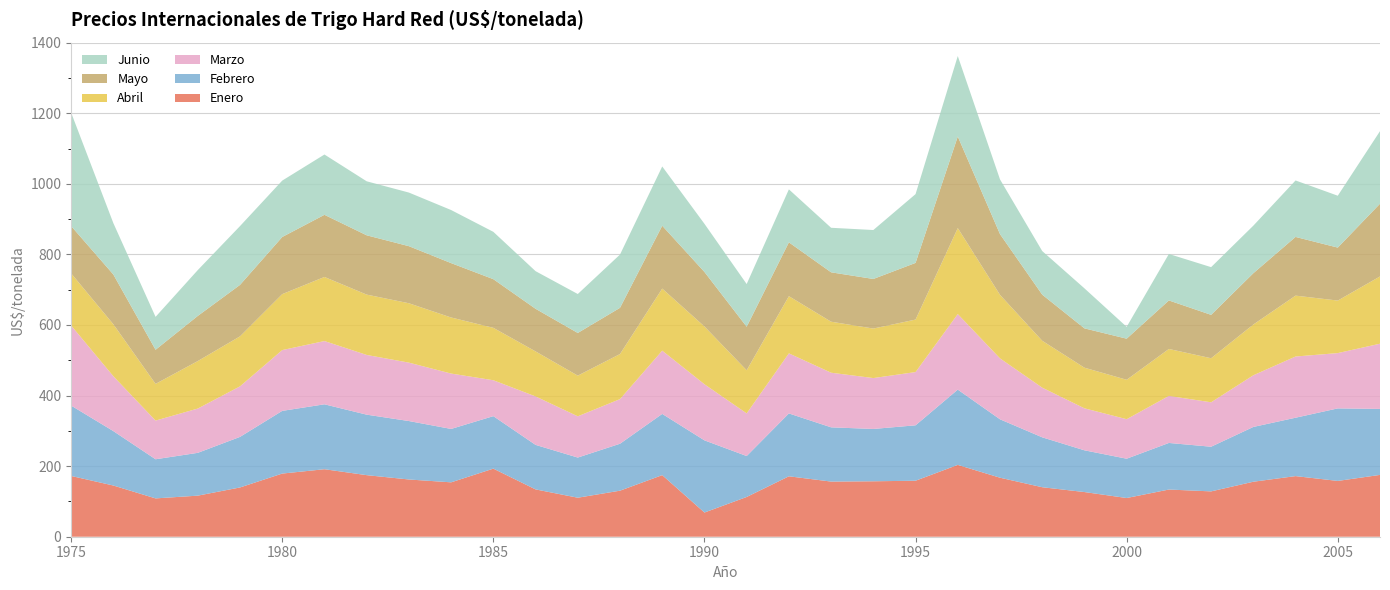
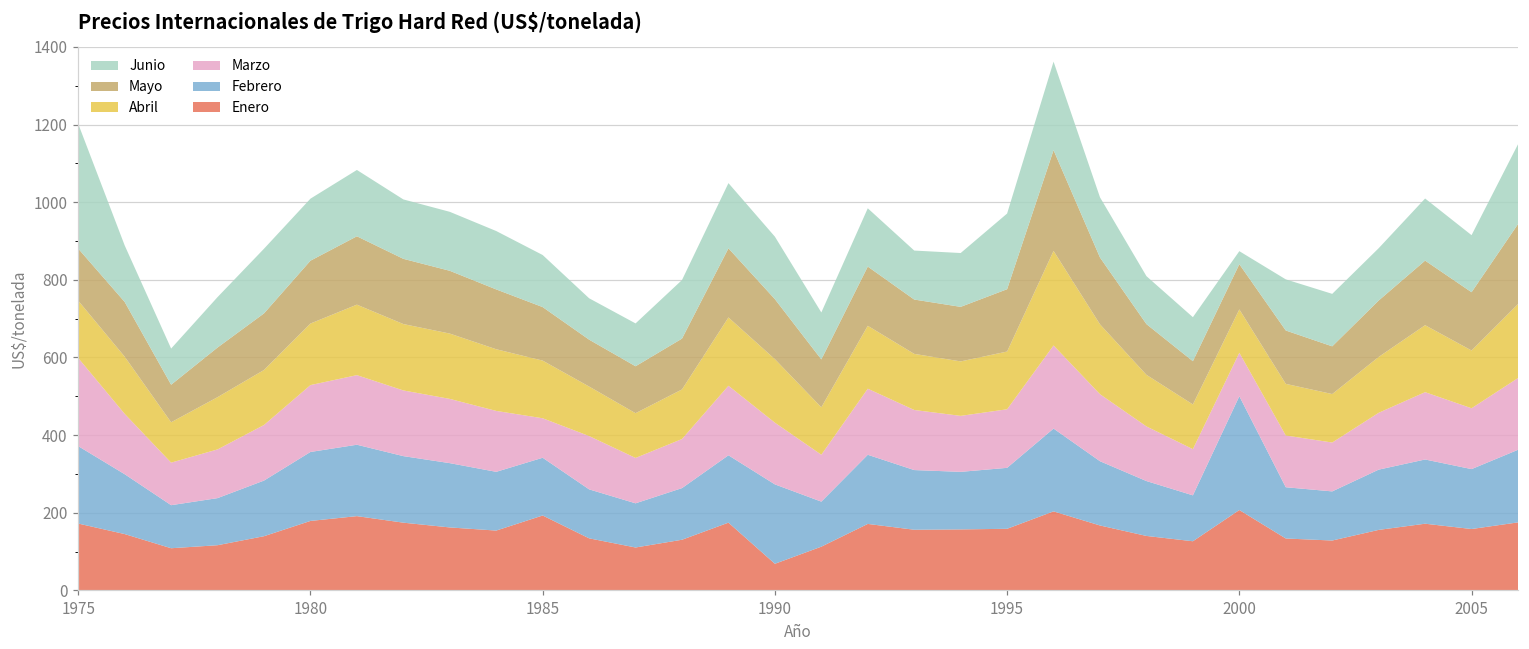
  {
    "Enero": {
      "1975": 170,
      "1980": 180,
      "1985": 190,
      "1990": 70,
      "1995": 160,
-     "2000": 110,
+     "2000": 210,
      "2005": 160
    },
    "Febrero": {
      "1975": 200,
      "1980": 180,
      "1985": 150,
      "1990": 200,
      "1995": 160,
-     "2000": 110,
-     "2005": 210
+     "2000": 290,
+     "2005": 150
    },
    "Marzo": {
      "1975": 230,
      "1980": 170,
      "1985": 100,
      "1990": 160,
      "1995": 150,
      "2000": 110,
      "2005": 160
    },
    "Junio": {
      "1975": 320,
      "1980": 160,
      "1985": 130,
-     "1990": 140,
+     "1990": 160,
      "1995": 190,
      "2000": 30,
      "2005": 150
    }
  }
